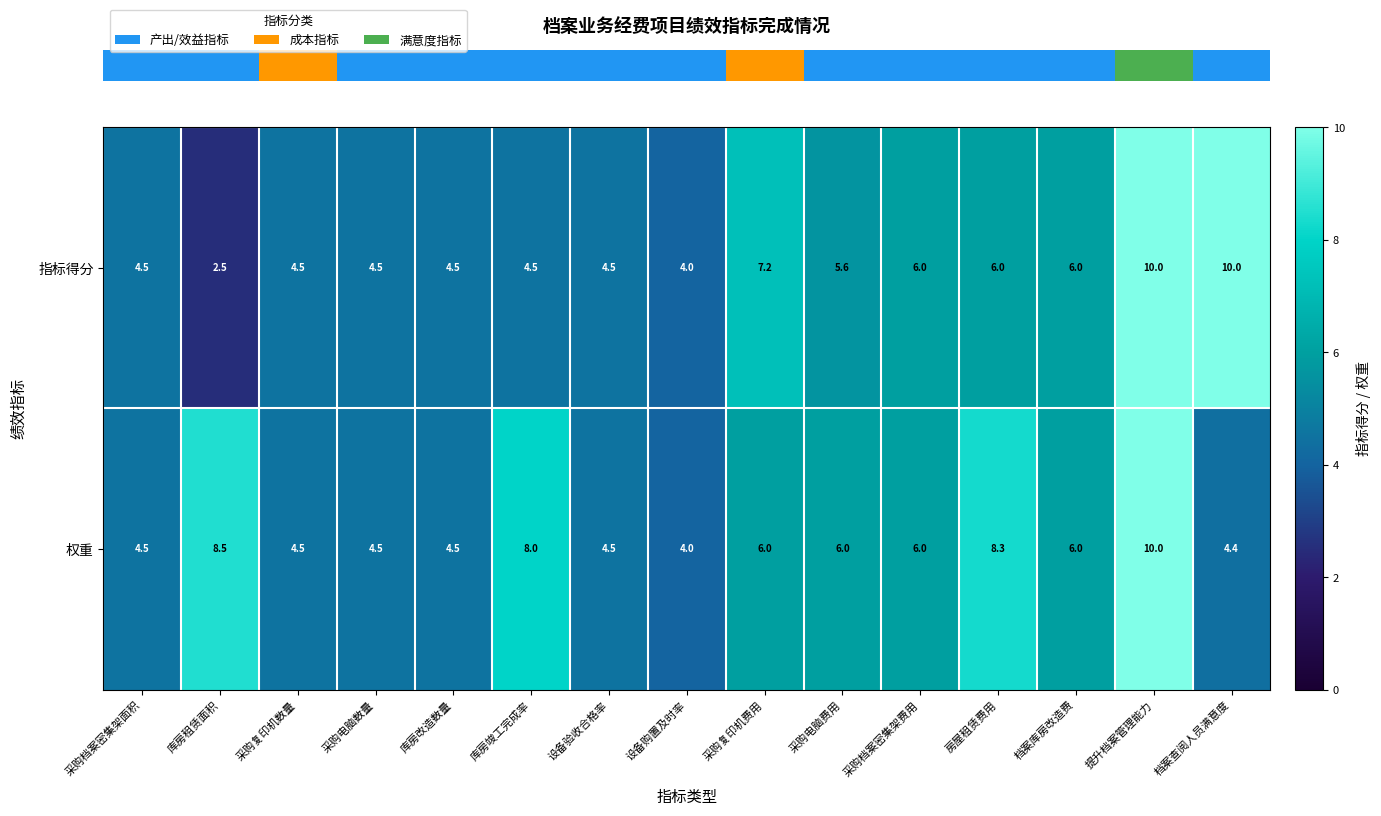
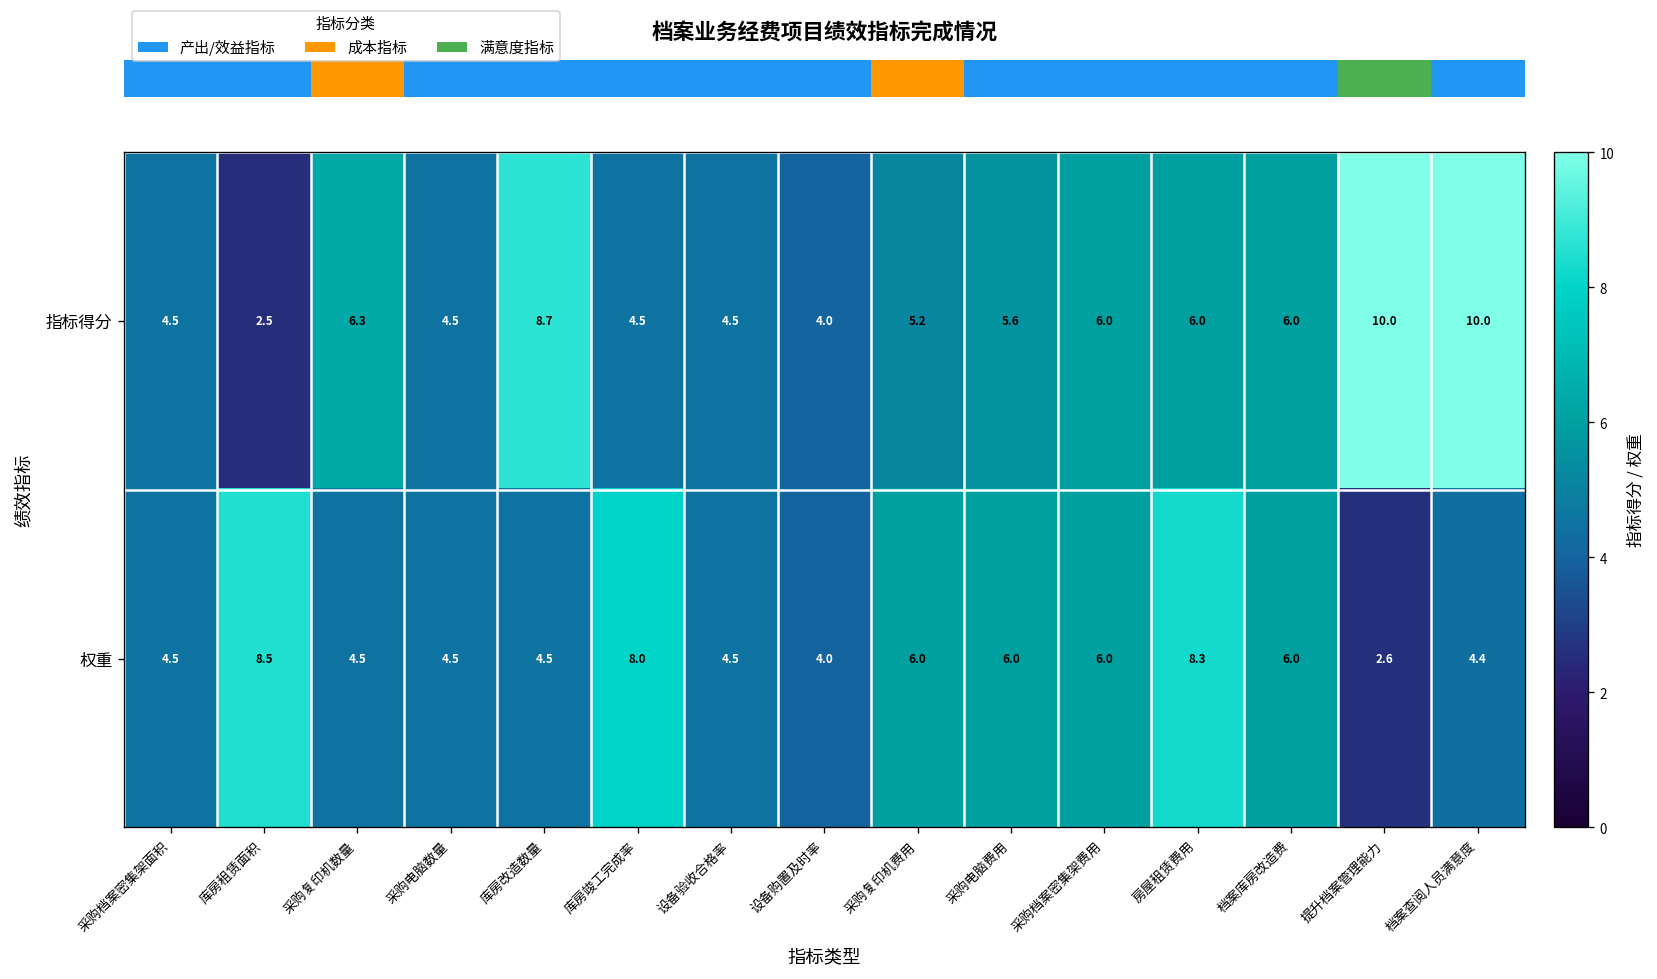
  {
    "指标得分": {
      "采购档案密集架面积": 4.5,
      "库房租赁面积": 2.5,
-     "采购复印机数量": 4.5,
+     "采购复印机数量": 6.3,
      "采购电脑数量": 4.5,
-     "库房改造数量": 4.5,
+     "库房改造数量": 8.7,
      "库房竣工完成率": 4.5,
      "设备验收合格率": 4.5,
      "设备购置及时率": 4.0,
-     "采购复印机费用": 7.2,
+     "采购复印机费用": 5.2,
      "采购电脑费用": 5.6,
      "采购档案密集架费用": 6.0,
      "房屋租赁费用": 6.0,
      "档案库房改造费": 6.0,
      "提升档案管理能力": 10.0,
      "档案查阅人员满意度": 10.0
    },
    "权重": {
      "采购档案密集架面积": 4.5,
      "库房租赁面积": 8.5,
      "采购复印机数量": 4.5,
      "采购电脑数量": 4.5,
      "库房改造数量": 4.5,
      "库房竣工完成率": 8.0,
      "设备验收合格率": 4.5,
      "设备购置及时率": 4.0,
      "采购复印机费用": 6.0,
      "采购电脑费用": 6.0,
      "采购档案密集架费用": 6.0,
      "房屋租赁费用": 8.3,
      "档案库房改造费": 6.0,
-     "提升档案管理能力": 10.0,
+     "提升档案管理能力": 2.6,
      "档案查阅人员满意度": 4.4
    }
  }
